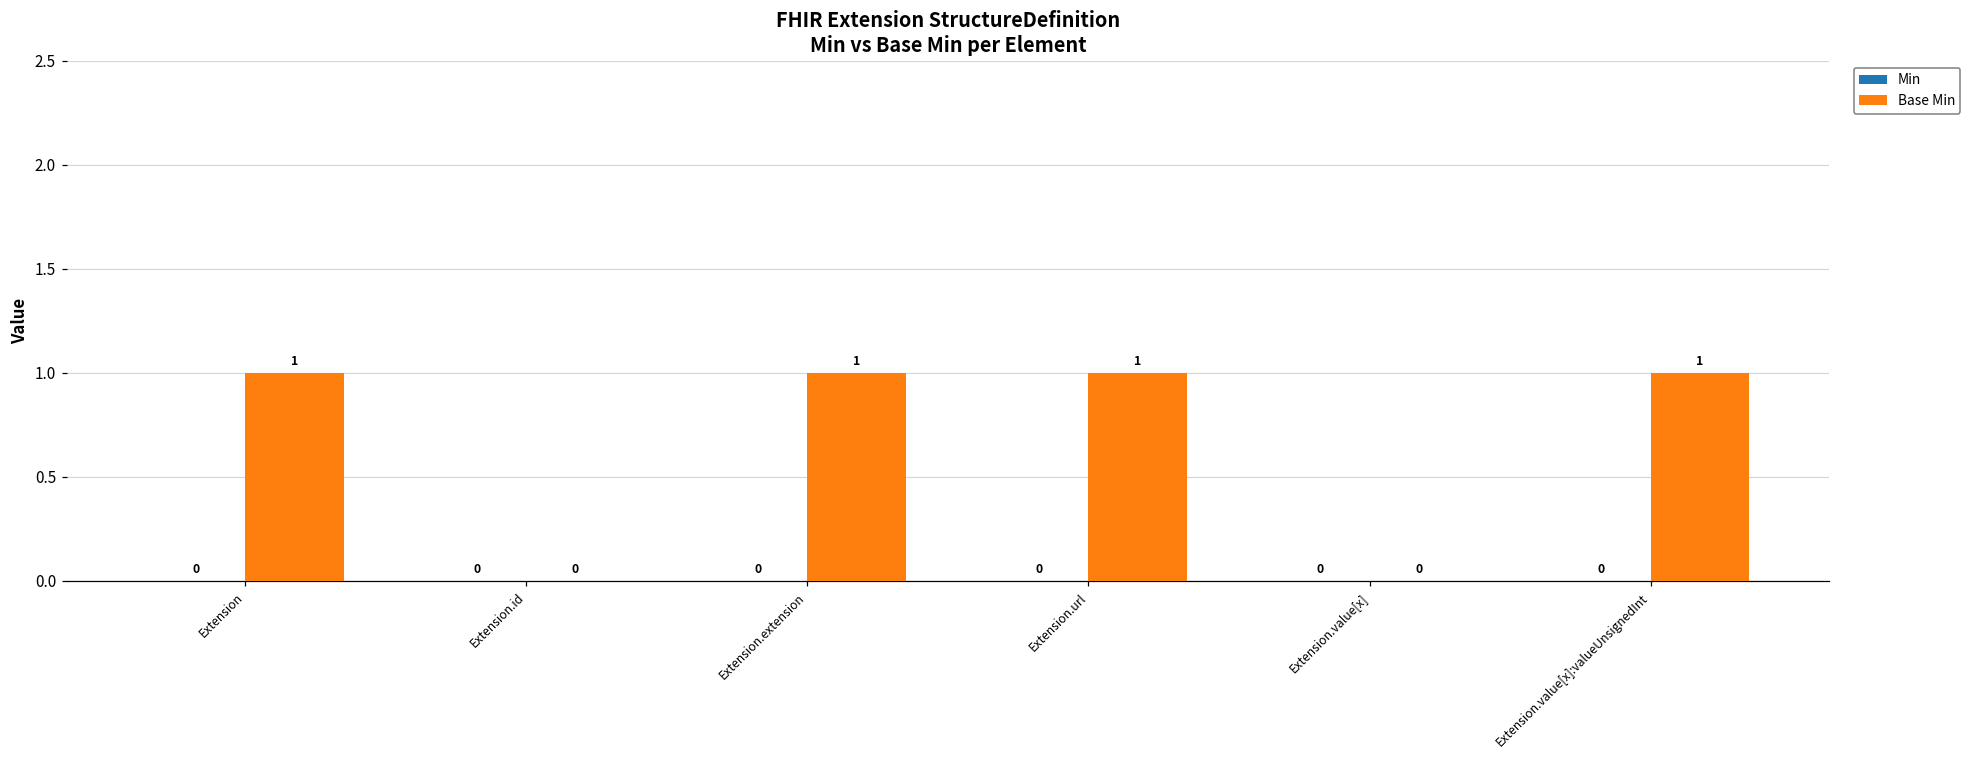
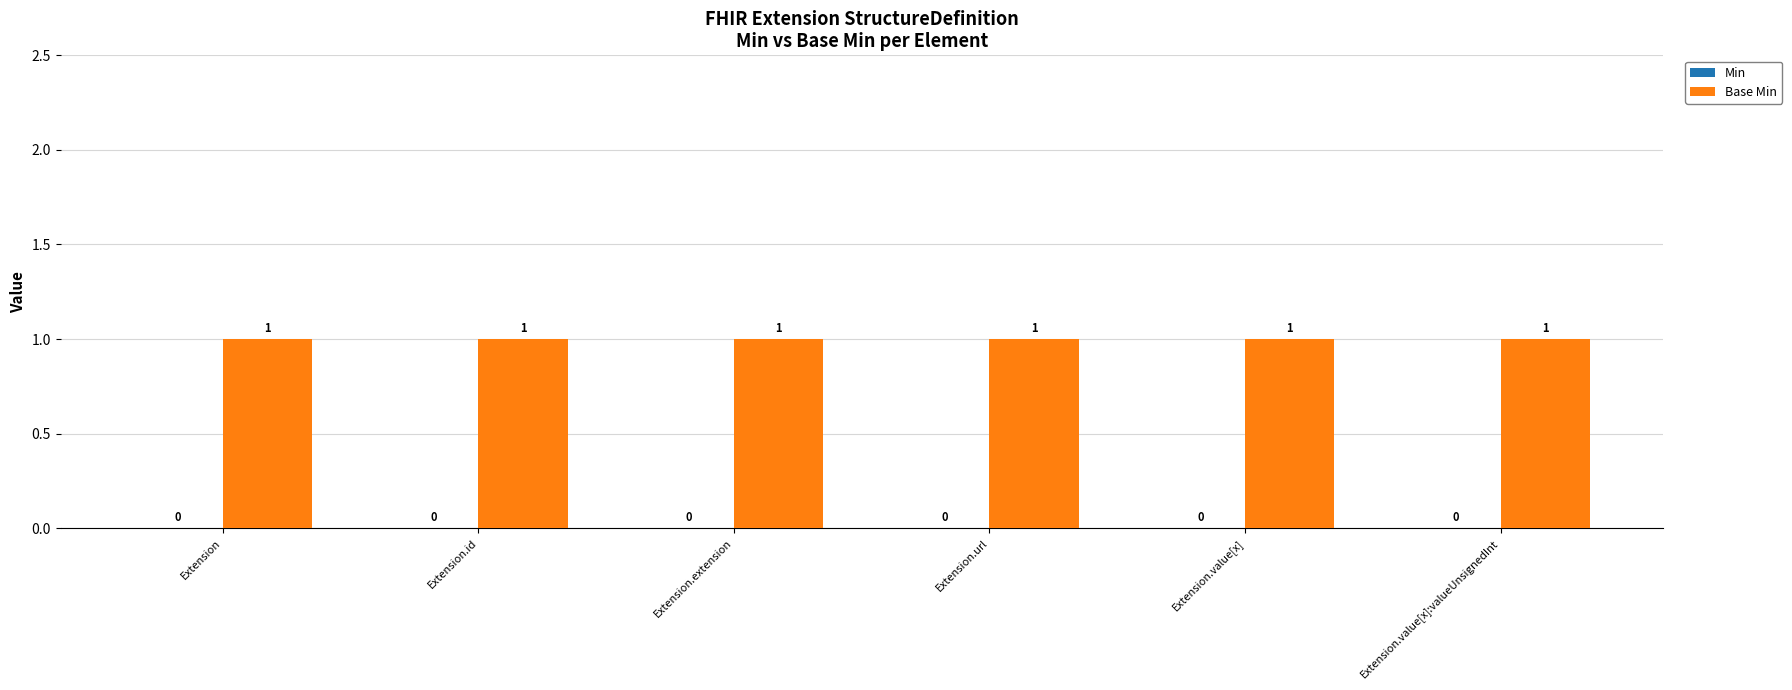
  {
    "Min": {
      "Extension": 0,
      "Extension.id": 0,
      "Extension.extension": 0,
      "Extension.url": 0,
      "Extension.value[x]": 0,
      "Extension.value[x]:valueUnsignedInt": 0
    },
    "Base Min": {
      "Extension": 1,
-     "Extension.id": 0,
+     "Extension.id": 1,
      "Extension.extension": 1,
      "Extension.url": 1,
-     "Extension.value[x]": 0,
+     "Extension.value[x]": 1,
      "Extension.value[x]:valueUnsignedInt": 1
    }
  }
